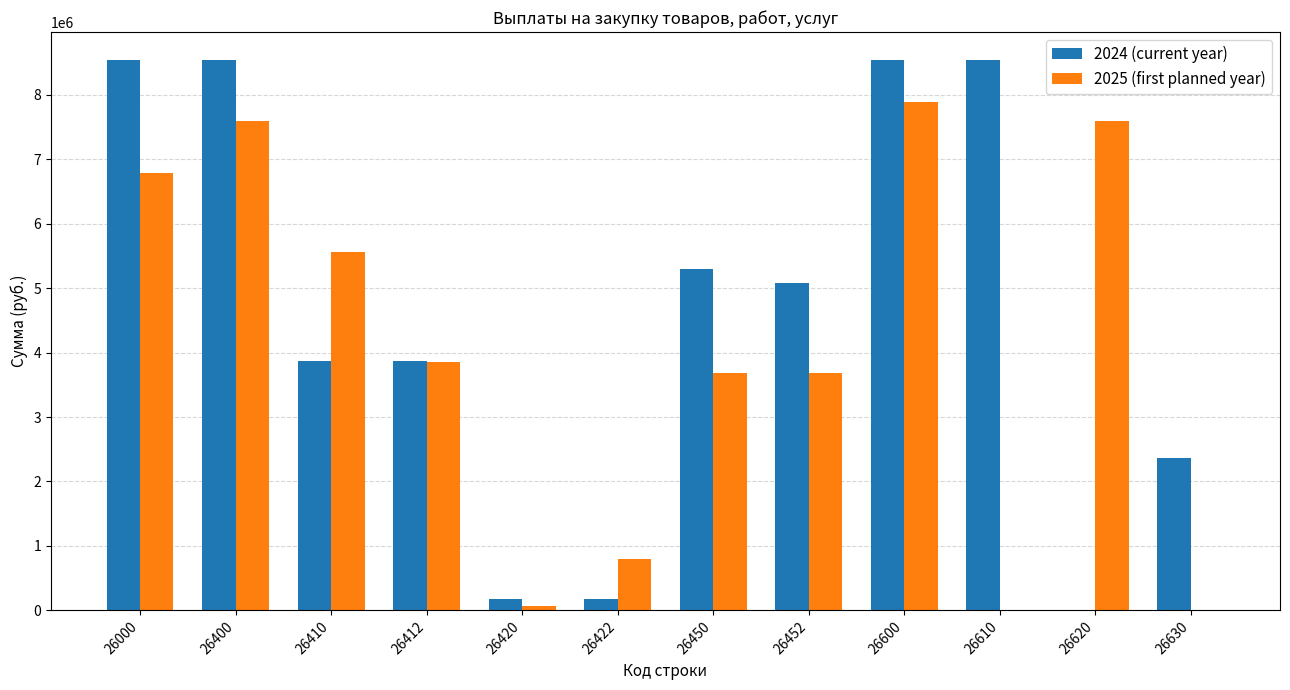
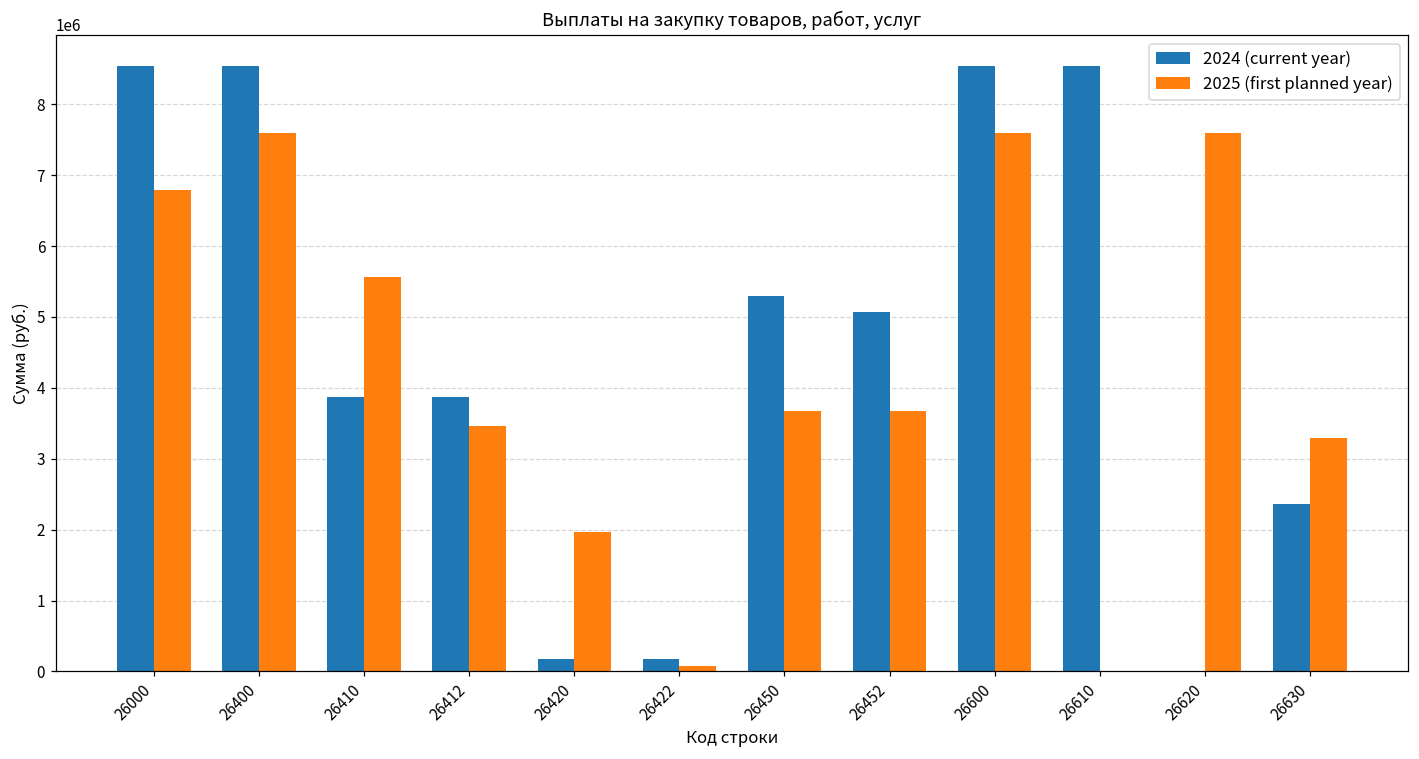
  {
    "2024 (current year)": {
      "26000": 8500000,
      "26400": 8500000,
      "26410": 3900000,
      "26412": 3900000,
      "26420": 200000,
      "26422": 200000,
      "26450": 5300000,
      "26452": 5100000,
      "26600": 8500000,
      "26610": 8500000,
      "26620": 0,
      "26630": 2400000
    },
    "2025 (first planned year)": {
      "26000": 6800000,
      "26400": 7600000,
      "26410": 5600000,
-     "26412": 3800000,
-     "26420": 100000,
-     "26422": 800000,
+     "26412": 3500000,
+     "26420": 2000000,
+     "26422": 100000,
      "26450": 3700000,
      "26452": 3700000,
-     "26600": 7900000,
+     "26600": 7600000,
      "26610": 0,
      "26620": 7600000,
-     "26630": 0
+     "26630": 3300000
    }
  }
